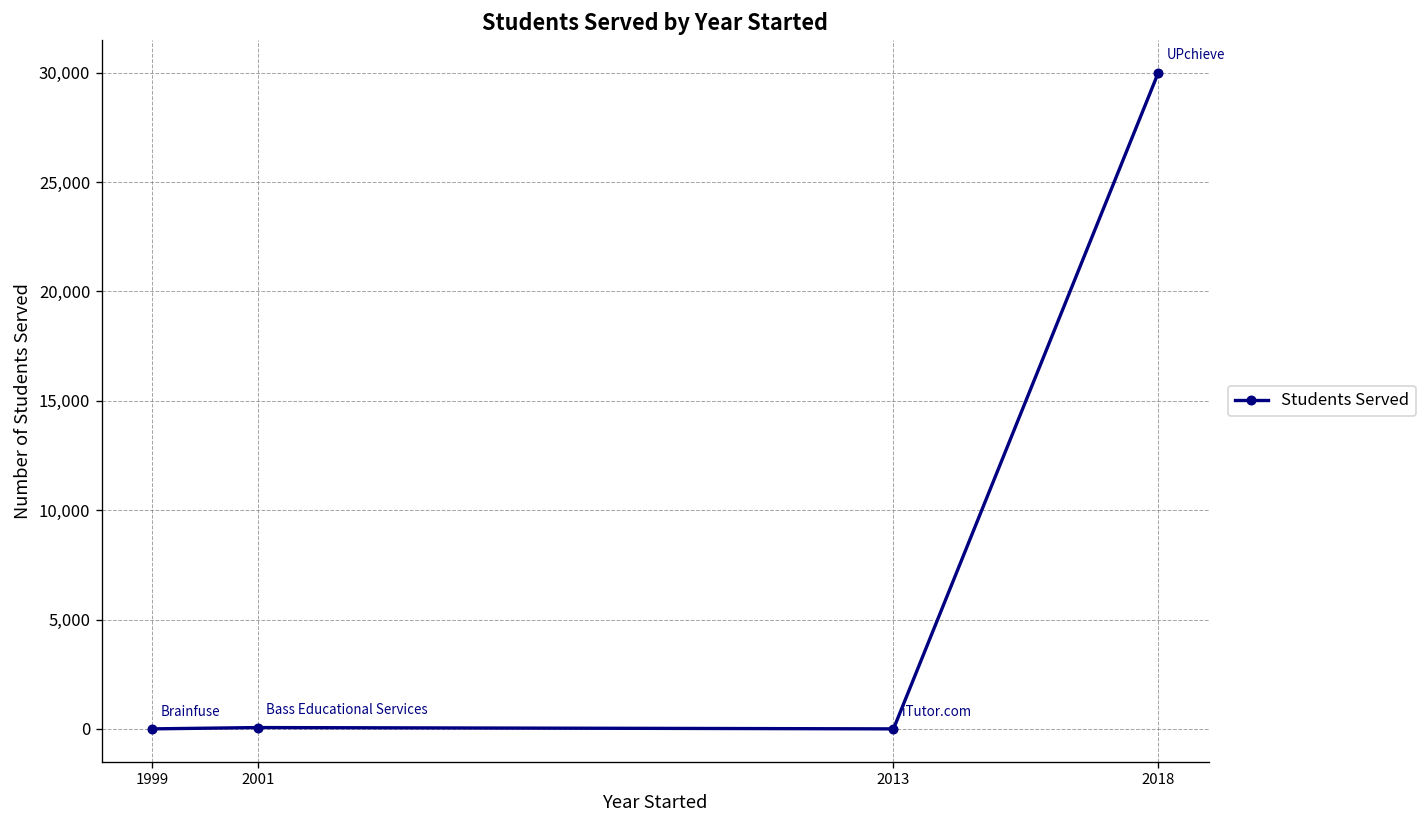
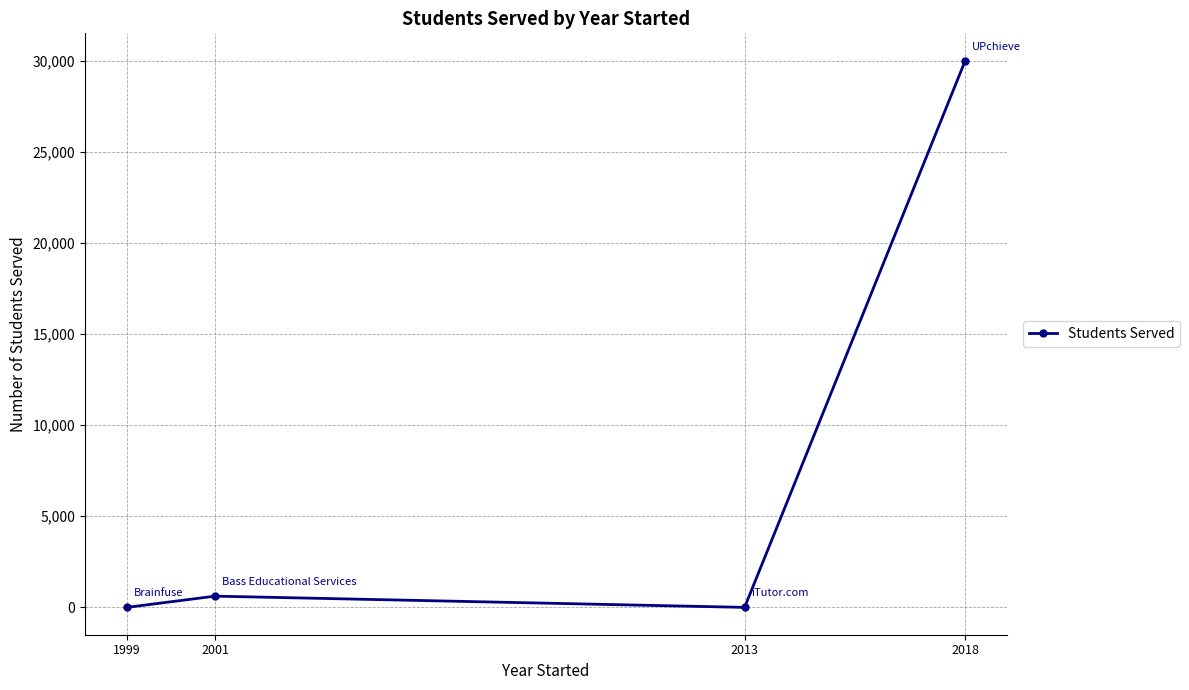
  {
    "1999": "0",
-   "2001": "100",
+   "2001": "600",
    "2013": "0",
    "2018": "30,000"
  }
